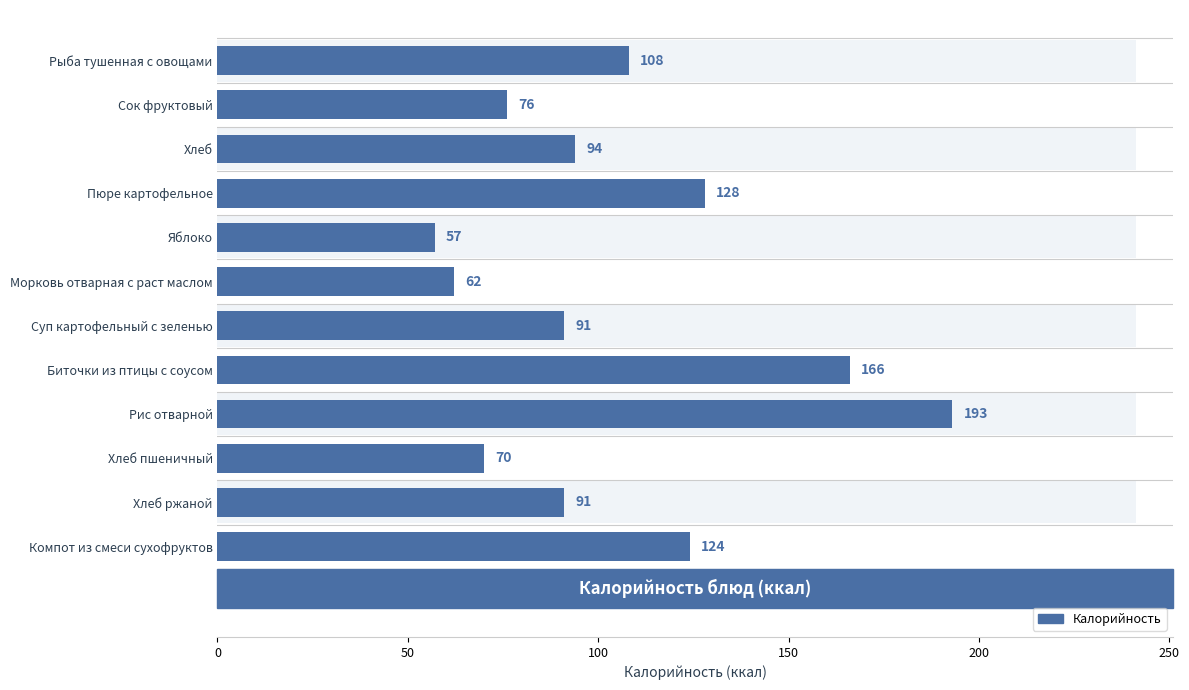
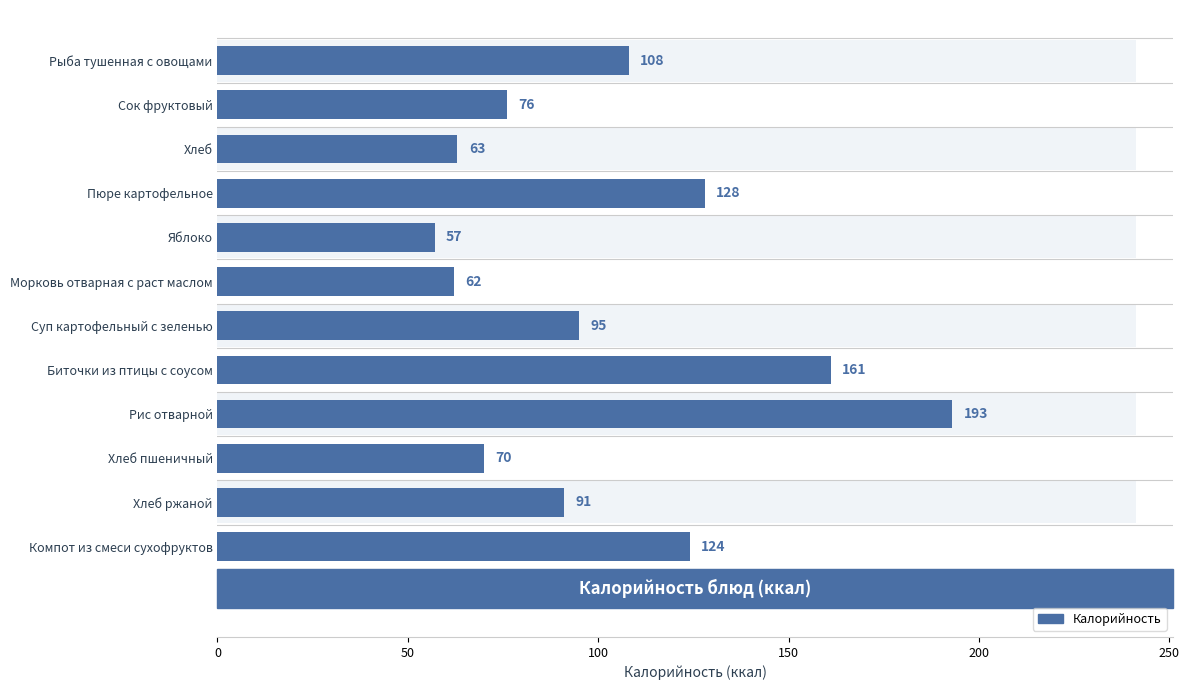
  {
    "Калорийность": {
-     "Хлеб": 94,
-     "Суп картофельный с зеленью": 91,
-     "Биточки из птицы с соусом": 166
+     "Хлеб": 63,
+     "Суп картофельный с зеленью": 95,
+     "Биточки из птицы с соусом": 161
    }
  }
